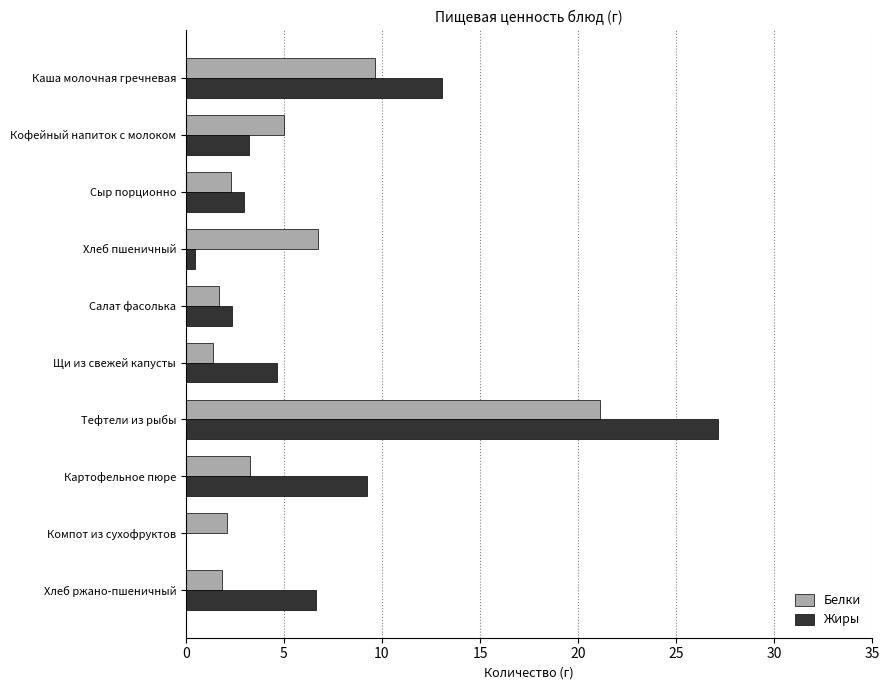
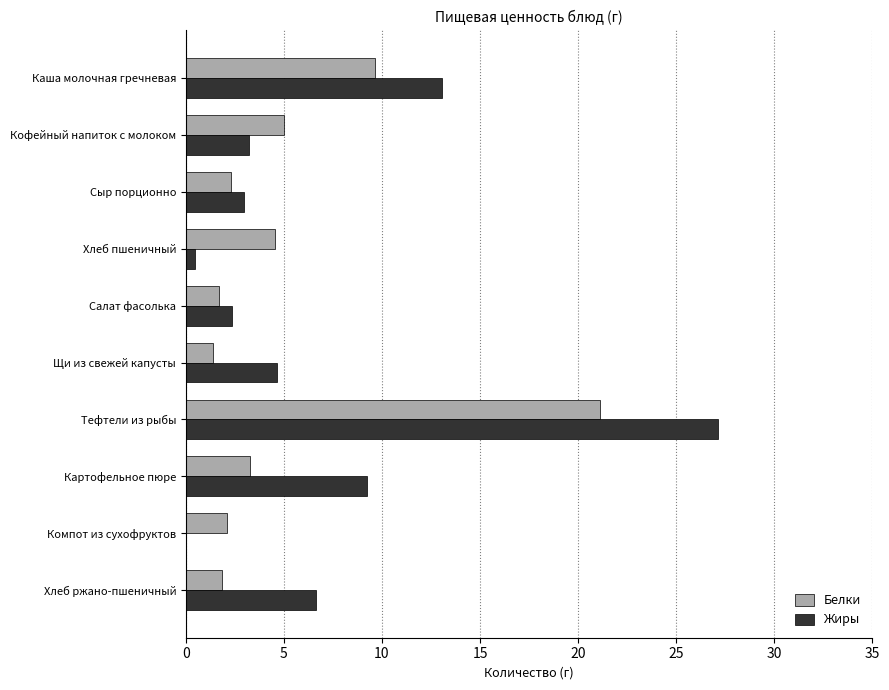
  {
    "Белки": {
      "Каша молочная гречневая": 9.6,
      "Кофейный напиток с молоком": 5.0,
      "Сыр порционно": 2.3,
-     "Хлеб пшеничный": 6.7,
+     "Хлеб пшеничный": 4.6,
      "Салат фасолька": 1.7,
      "Щи из свежей капусты": 1.4,
      "Тефтели из рыбы": 21.1,
      "Картофельное пюре": 3.3,
      "Компот из сухофруктов": 2.1,
      "Хлеб ржано-пшеничный": 1.9
    },
    "Жиры": {
      "Каша молочная гречневая": 13.1,
      "Кофейный напиток с молоком": 3.2,
      "Сыр порционно": 3.0,
      "Хлеб пшеничный": 0.5,
      "Салат фасолька": 2.4,
      "Щи из свежей капусты": 4.7,
      "Тефтели из рыбы": 27.1,
      "Картофельное пюре": 9.3,
      "Компот из сухофруктов": 0.0,
      "Хлеб ржано-пшеничный": 6.7
    }
  }
